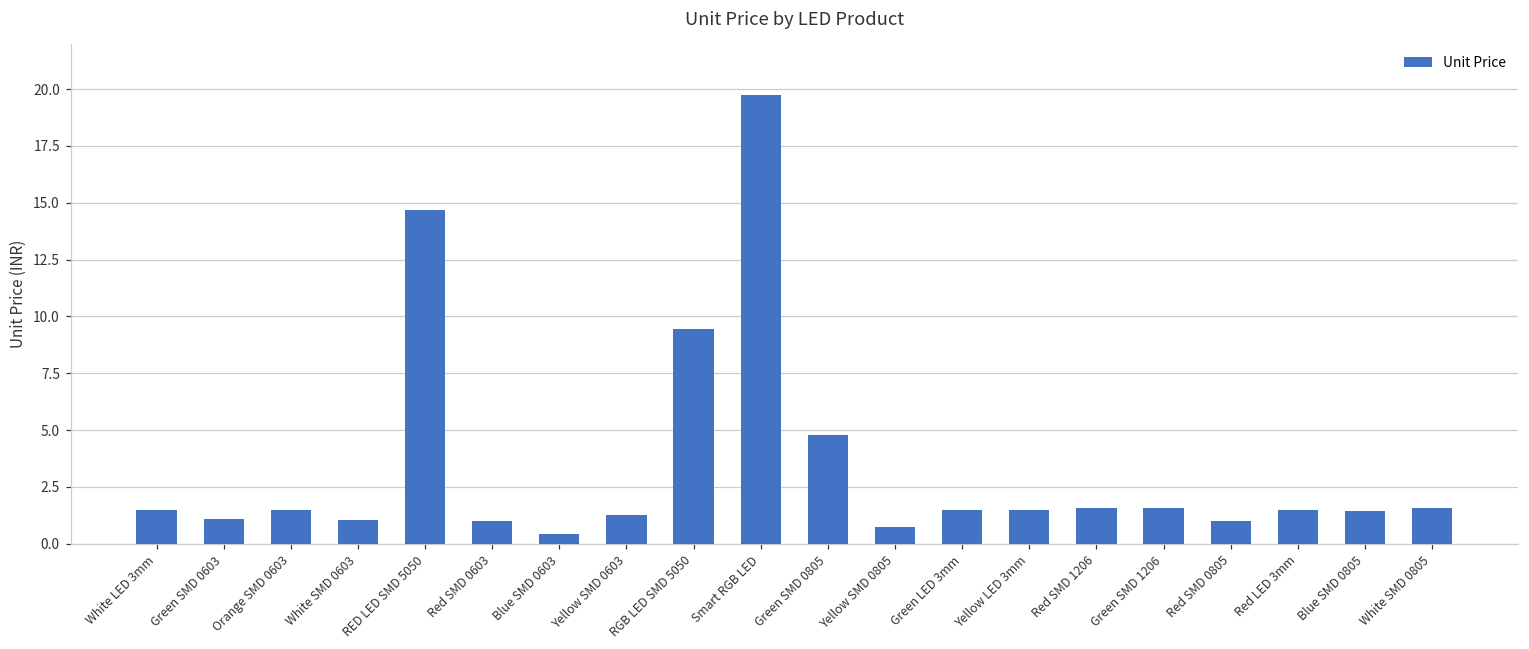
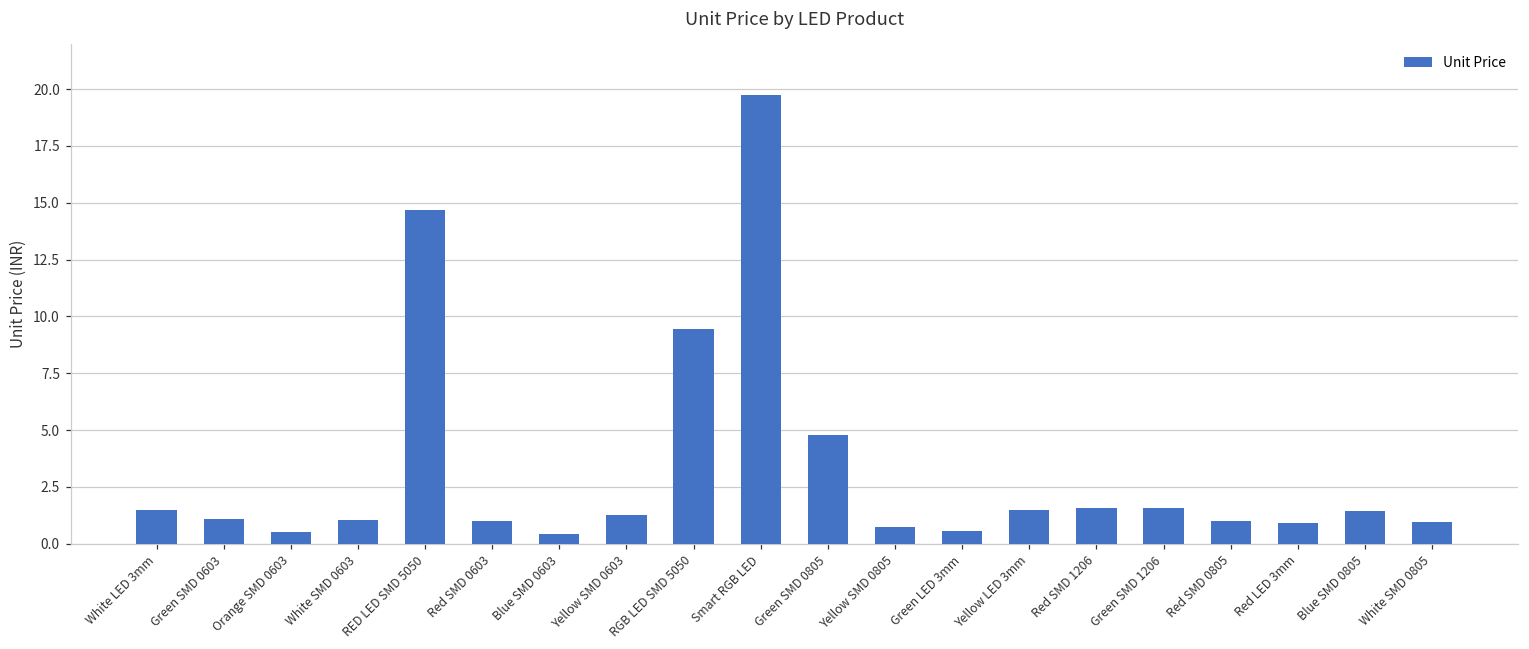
  {
    "White LED 3mm": 1.5,
    "Green SMD 0603": 1.1,
-   "Orange SMD 0603": 1.5,
+   "Orange SMD 0603": 0.5,
    "White SMD 0603": 1.1,
    "RED LED SMD 5050": 14.7,
    "Red SMD 0603": 1.0,
    "Blue SMD 0603": 0.4,
    "Yellow SMD 0603": 1.3,
    "RGB LED SMD 5050": 9.4,
    "Smart RGB LED": 19.8,
    "Green SMD 0805": 4.8,
    "Yellow SMD 0805": 0.8,
-   "Green LED 3mm": 1.5,
+   "Green LED 3mm": 0.5,
    "Yellow LED 3mm": 1.5,
    "Red SMD 1206": 1.6,
    "Green SMD 1206": 1.6,
    "Red SMD 0805": 1.0,
-   "Red LED 3mm": 1.5,
+   "Red LED 3mm": 0.9,
    "Blue SMD 0805": 1.5,
-   "White SMD 0805": 1.6
+   "White SMD 0805": 1.0
  }
